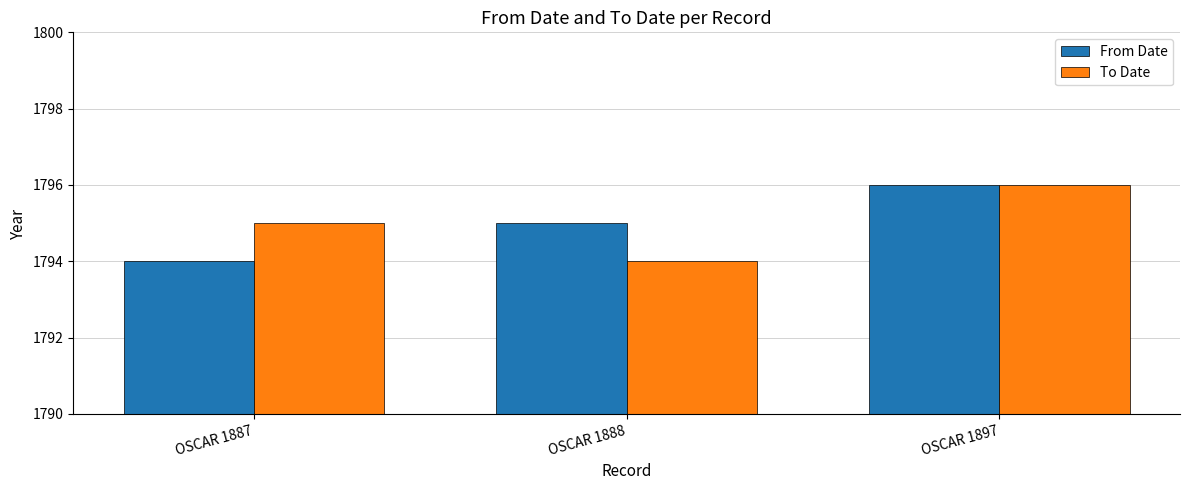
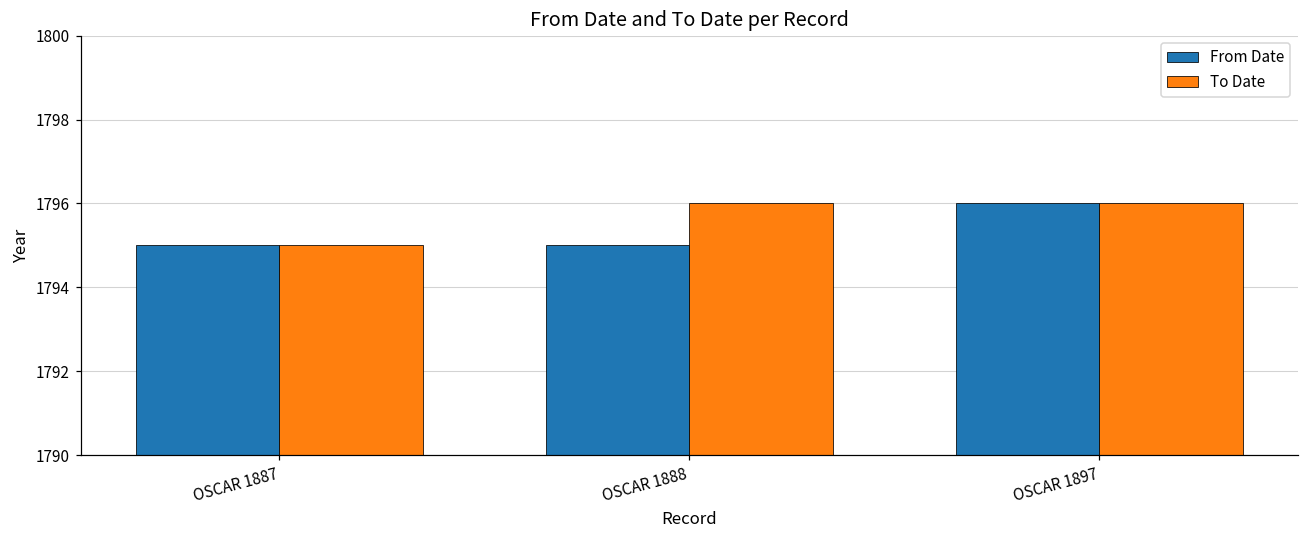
  {
    "From Date": {
-     "OSCAR 1887": 1794,
+     "OSCAR 1887": 1795,
      "OSCAR 1888": 1795,
      "OSCAR 1897": 1796
    },
    "To Date": {
      "OSCAR 1887": 1795,
-     "OSCAR 1888": 1794,
+     "OSCAR 1888": 1796,
      "OSCAR 1897": 1796
    }
  }
